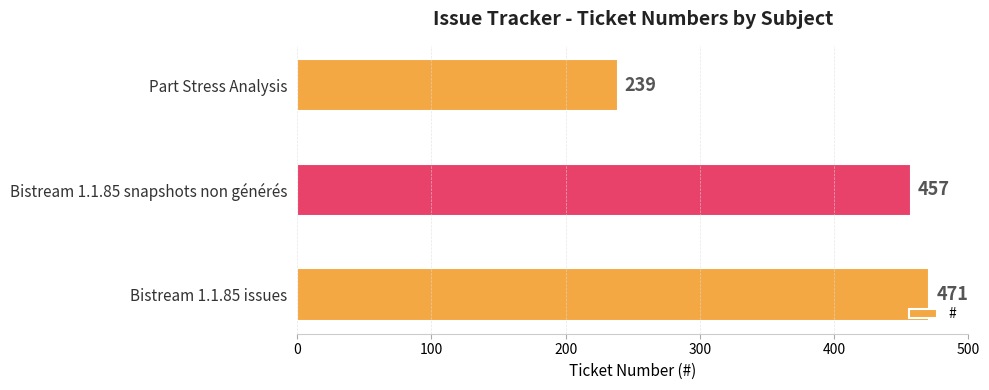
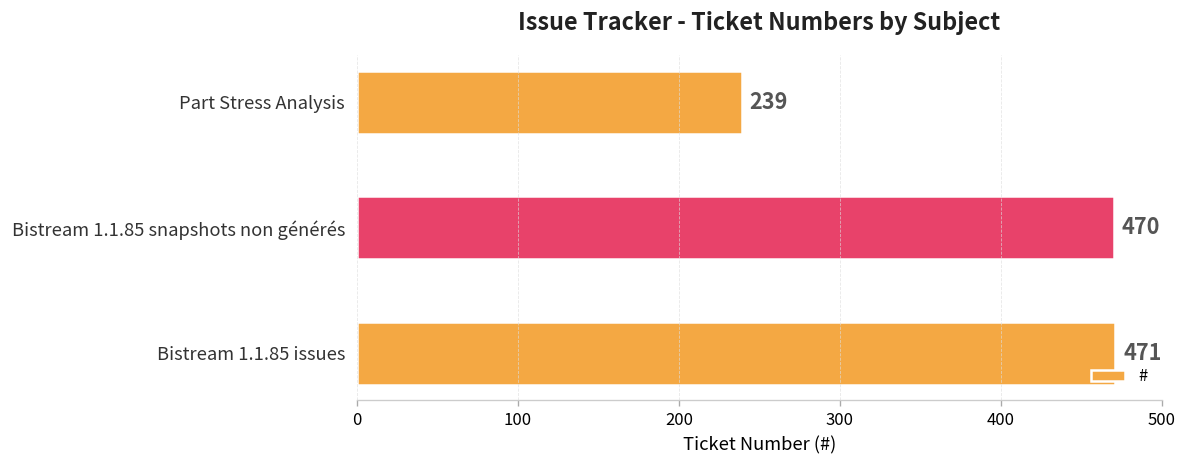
  {
    "Part Stress Analysis": 239,
-   "Bistream 1.1.85 snapshots non générés": 457,
+   "Bistream 1.1.85 snapshots non générés": 470,
    "Bistream 1.1.85 issues": 471
  }
